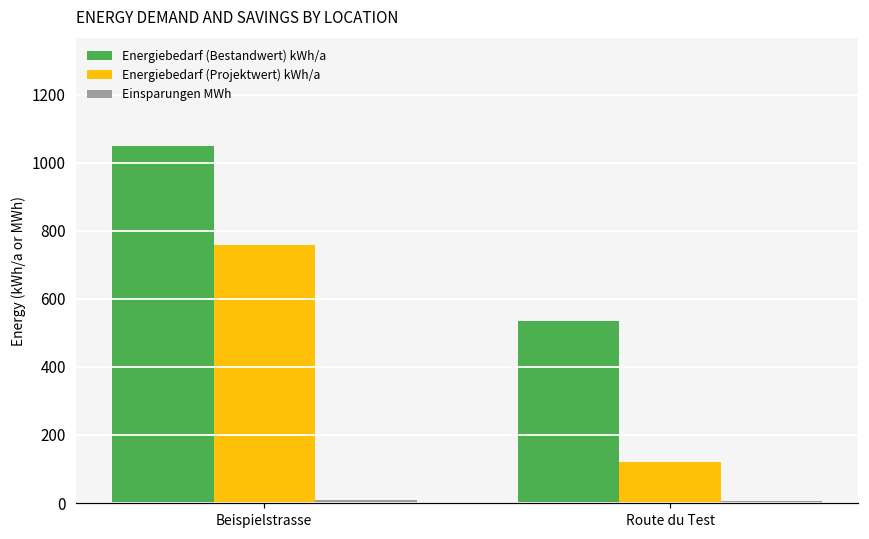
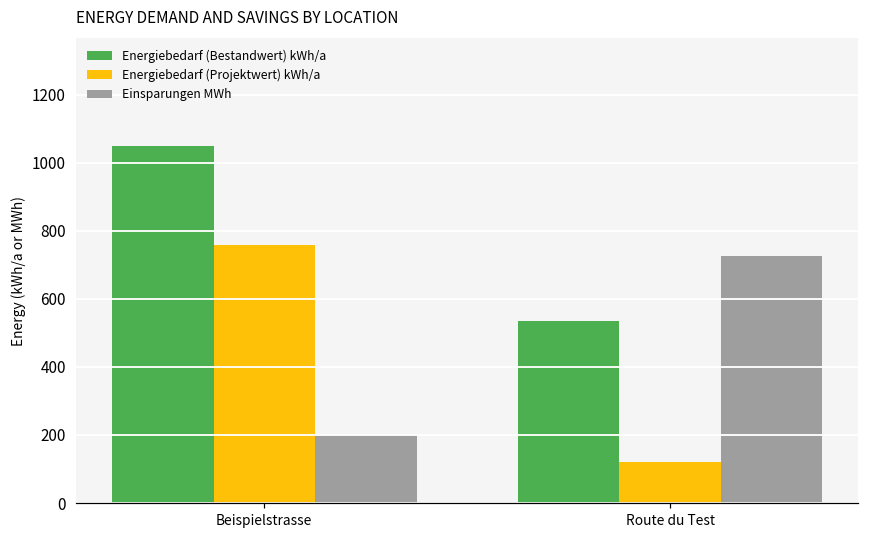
  {
    "Energiebedarf (Bestandwert) kWh/a": {
      "Beispielstrasse": 1050,
      "Route du Test": 540
    },
    "Energiebedarf (Projektwert) kWh/a": {
      "Beispielstrasse": 760,
      "Route du Test": 120
    },
    "Einsparungen MWh": {
-     "Beispielstrasse": 10,
-     "Route du Test": 10
+     "Beispielstrasse": 200,
+     "Route du Test": 730
    }
  }
